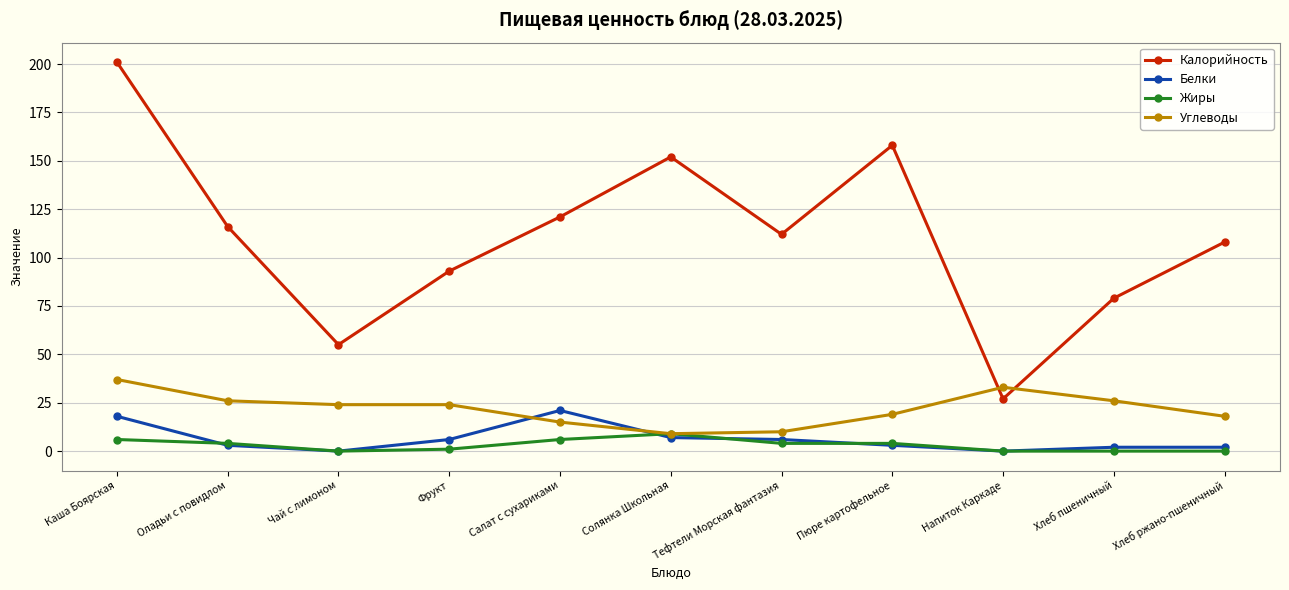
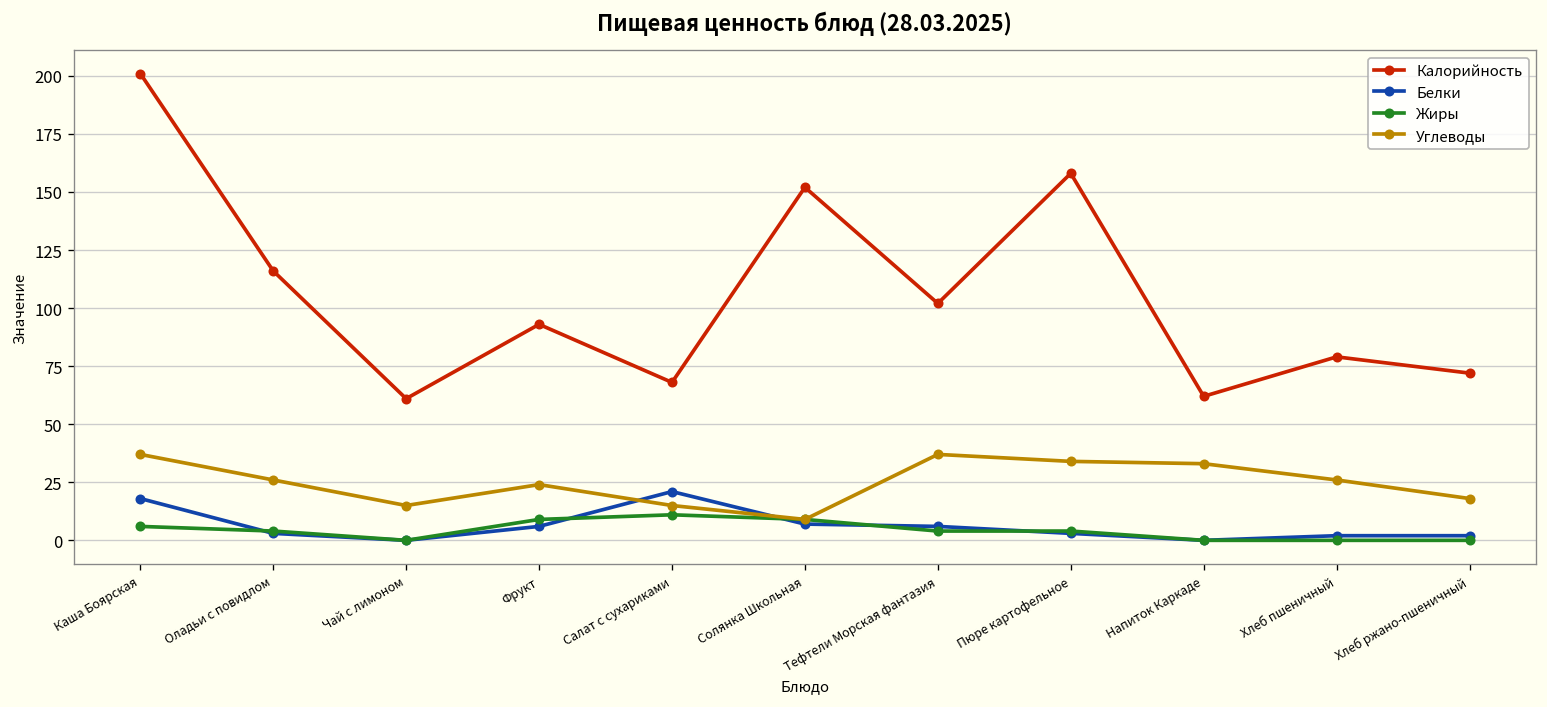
  {
    "Калорийность": {
      "Каша Боярская": 201,
      "Оладьи с повидлом": 116,
-     "Чай с лимоном": 55,
+     "Чай с лимоном": 61,
      "Фрукт": 93,
-     "Салат с сухариками": 121,
+     "Салат с сухариками": 68,
      "Солянка Школьная": 152,
-     "Тефтели Морская фантазия": 112,
+     "Тефтели Морская фантазия": 102,
      "Пюре картофельное": 158,
-     "Напиток Каркаде": 27,
+     "Напиток Каркаде": 62,
      "Хлеб пшеничный": 79,
-     "Хлеб ржано-пшеничный": 108
+     "Хлеб ржано-пшеничный": 72
    },
    "Белки": {
      "Каша Боярская": 18,
      "Фрукт": 6,
      "Салат с сухариками": 21,
      "Солянка Школьная": 7,
      "Тефтели Морская фантазия": 6,
      "Хлеб пшеничный": 2,
      "Хлеб ржано-пшеничный": 2
    },
    "Жиры": {
      "Каша Боярская": 6,
-     "Фрукт": 1,
-     "Салат с сухариками": 6,
+     "Фрукт": 9,
+     "Салат с сухариками": 11,
      "Тефтели Морская фантазия": 4,
      "Хлеб пшеничный": 0,
      "Хлеб ржано-пшеничный": 0
    },
    "Углеводы": {
      "Каша Боярская": 37,
      "Оладьи с повидлом": 26,
-     "Чай с лимоном": 24,
+     "Чай с лимоном": 15,
      "Фрукт": 24,
      "Салат с сухариками": 15,
-     "Тефтели Морская фантазия": 10,
-     "Пюре картофельное": 19,
+     "Тефтели Морская фантазия": 37,
+     "Пюре картофельное": 34,
      "Напиток Каркаде": 33,
      "Хлеб пшеничный": 26,
      "Хлеб ржано-пшеничный": 18
    }
  }
